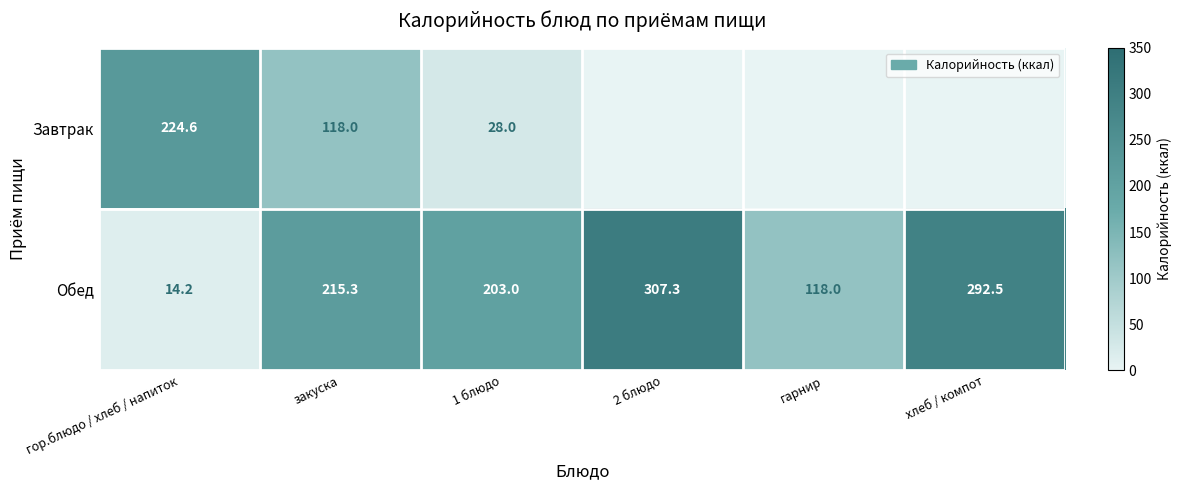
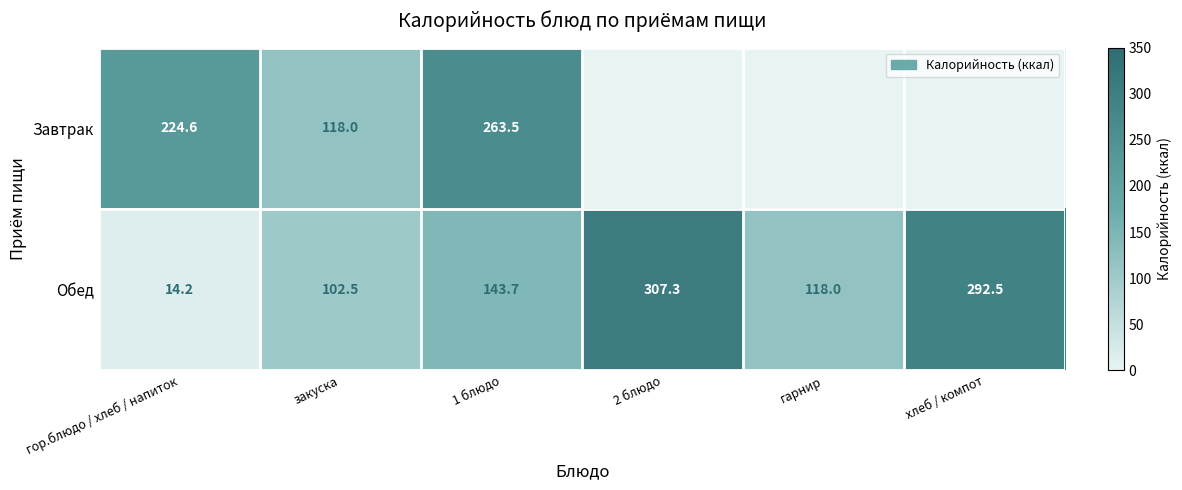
  {
    "Завтрак": {
      "гор.блюдо / хлеб / напиток": 224.6,
      "закуска": 118.0,
-     "1 блюдо": 28.0
+     "1 блюдо": 263.5
    },
    "Обед": {
      "гор.блюдо / хлеб / напиток": 14.2,
-     "закуска": 215.3,
-     "1 блюдо": 203.0,
+     "закуска": 102.5,
+     "1 блюдо": 143.7,
      "2 блюдо": 307.3,
      "гарнир": 118.0,
      "хлеб / компот": 292.5
    }
  }
